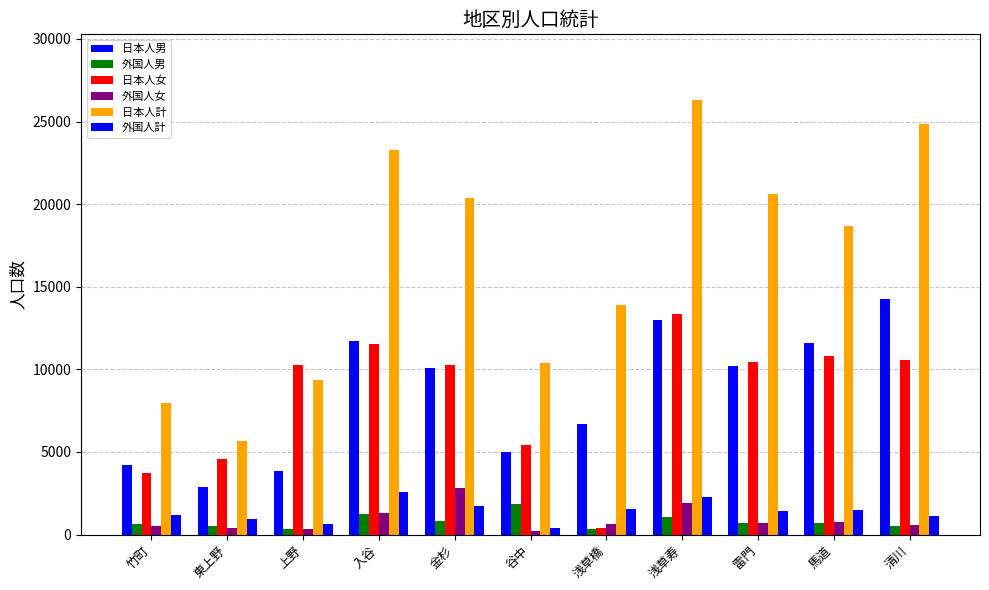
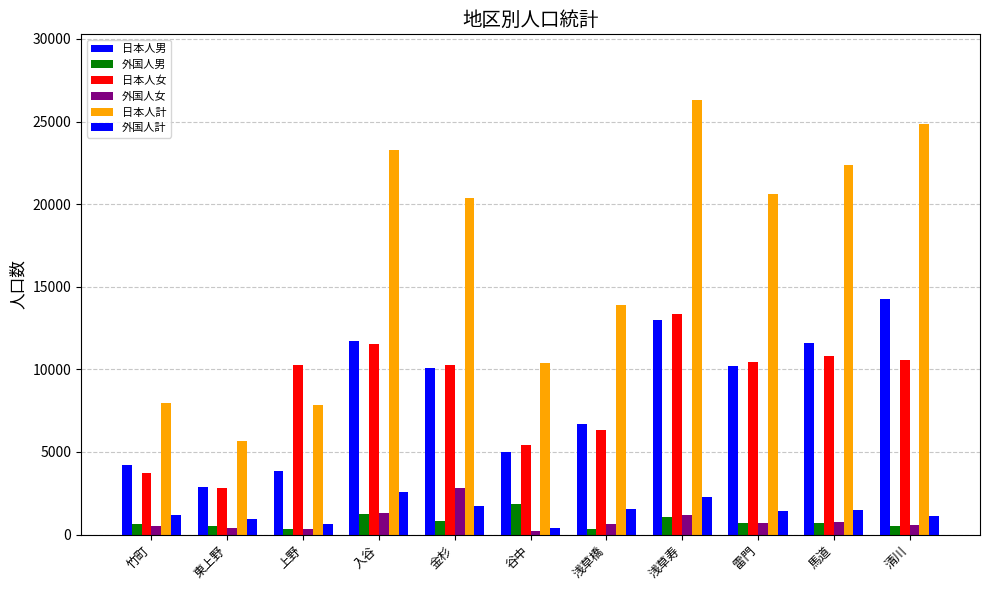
  {
    "外国人男": {
      "竹町": 700,
      "東上野": 500,
      "上野": 300,
      "入谷": 1300,
      "金杉": 800,
      "谷中": 1800,
      "浅草橋": 300,
      "浅草寿": 1100,
      "雷門": 700,
      "馬道": 700,
      "清川": 500
    },
    "日本人女": {
      "竹町": 3700,
-     "東上野": 4600,
+     "東上野": 2800,
      "上野": 10300,
      "入谷": 11500,
      "金杉": 10300,
      "谷中": 5400,
-     "浅草橋": 400,
+     "浅草橋": 6400,
      "浅草寿": 13400,
      "雷門": 10400,
      "馬道": 10800,
      "清川": 10600
    },
    "外国人女": {
      "竹町": 500,
      "東上野": 400,
      "上野": 300,
      "入谷": 1300,
      "金杉": 2800,
      "谷中": 200,
      "浅草橋": 700,
-     "浅草寿": 1900,
+     "浅草寿": 1200,
      "雷門": 700,
      "馬道": 800,
      "清川": 600
    },
    "日本人計": {
      "竹町": 8000,
      "東上野": 5700,
-     "上野": 9400,
+     "上野": 7900,
      "入谷": 23300,
      "金杉": 20300,
      "谷中": 10400,
      "浅草橋": 13900,
      "浅草寿": 26300,
      "雷門": 20600,
-     "馬道": 18700,
+     "馬道": 22400,
      "清川": 24800
    }
  }
